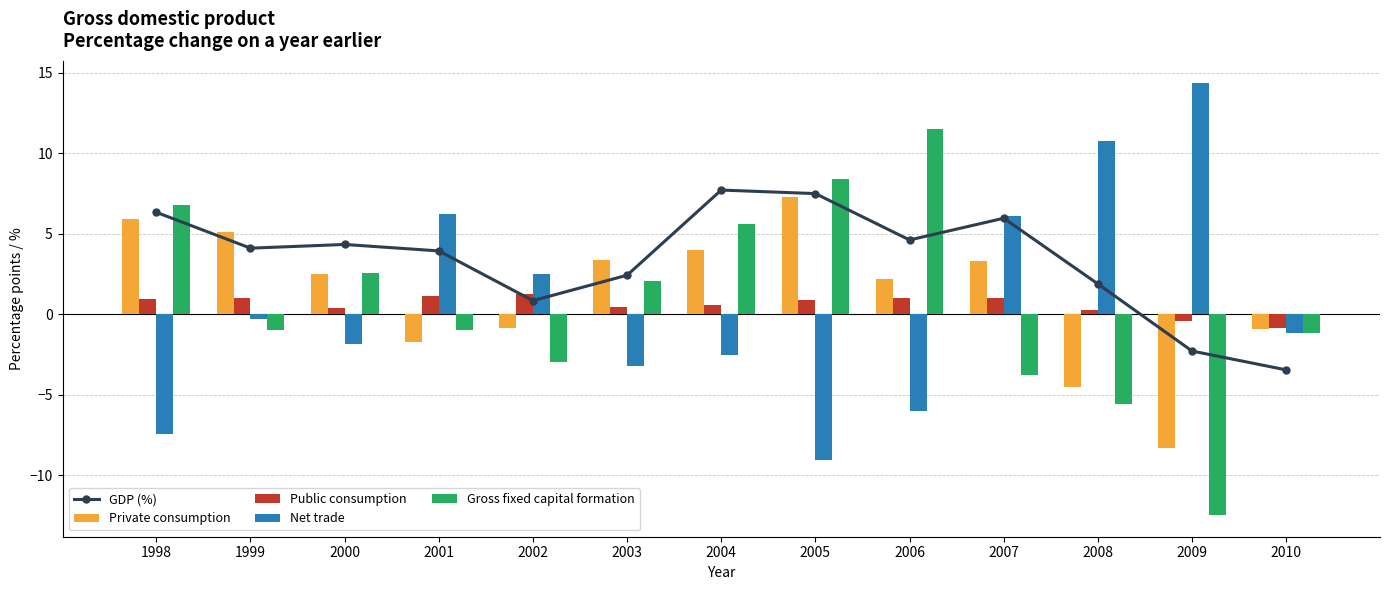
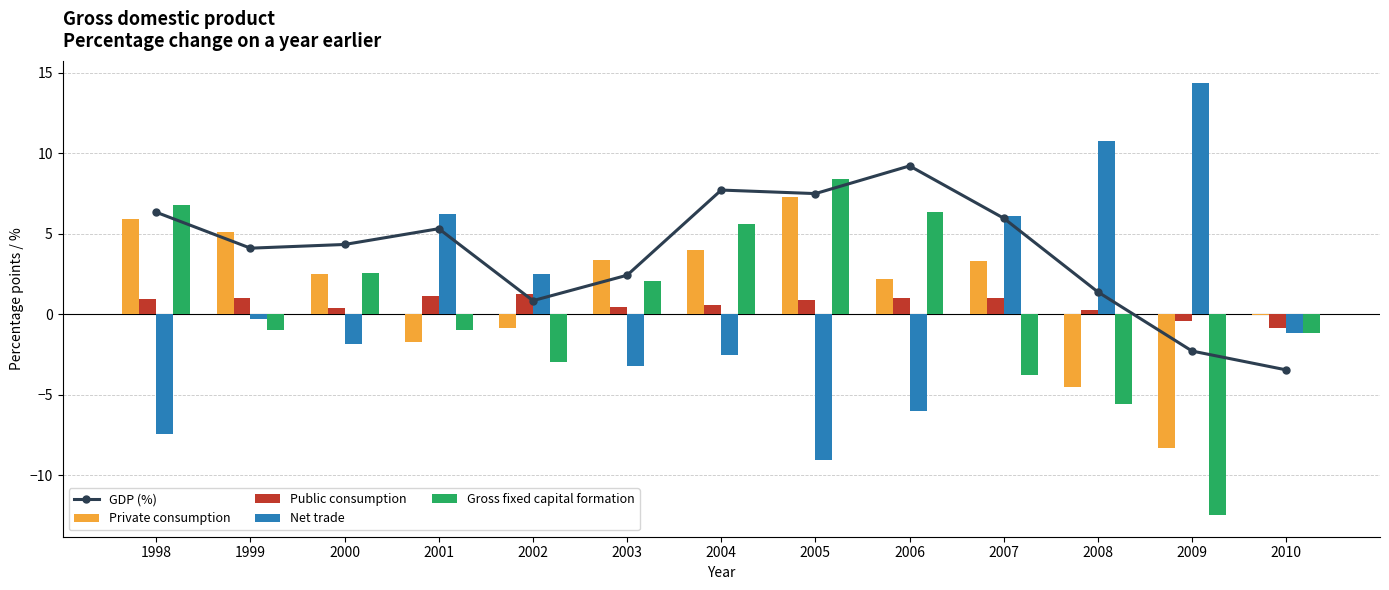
  {
    "Private consumption": {
      "1998": 5.9,
      "1999": 5.1,
      "2000": 2.5,
      "2001": -1.7,
      "2002": -0.9,
      "2003": 3.4,
      "2004": 4.0,
      "2005": 7.3,
      "2006": 2.2,
      "2007": 3.3,
      "2008": -4.5,
      "2009": -8.3,
-     "2010": -0.9
+     "2010": -0.1
    },
    "GDP (%)": {
      "1998": 6.3,
      "1999": 4.1,
      "2000": 4.3,
-     "2001": 3.9,
+     "2001": 5.3,
      "2002": 0.8,
      "2003": 2.4,
      "2004": 7.7,
      "2005": 7.5,
-     "2006": 4.6,
+     "2006": 9.2,
      "2007": 6.0,
-     "2008": 1.9,
+     "2008": 1.4,
      "2009": -2.3,
      "2010": -3.5
    },
    "Public consumption": {
      "1998": 0.9,
      "1999": 1.0,
      "2000": 0.4,
      "2001": 1.1,
      "2002": 1.2,
      "2003": 0.5,
      "2004": 0.6,
      "2005": 0.9,
      "2006": 1.0,
      "2007": 1.0,
      "2008": 0.3,
      "2009": -0.4,
      "2010": -0.9
    },
    "Net trade": {
      "1998": -7.5,
      "1999": -0.3,
      "2000": -1.9,
      "2001": 6.2,
      "2002": 2.5,
      "2003": -3.3,
      "2004": -2.5,
      "2005": -9.1,
      "2006": -6.0,
      "2007": 6.1,
      "2008": 10.8,
      "2009": 14.4,
      "2010": -1.2
    },
    "Gross fixed capital formation": {
      "1998": 6.8,
      "1999": -1.0,
      "2000": 2.6,
      "2001": -1.0,
      "2002": -3.0,
      "2003": 2.0,
      "2004": 5.6,
      "2005": 8.4,
-     "2006": 11.5,
+     "2006": 6.4,
      "2007": -3.8,
      "2008": -5.6,
      "2009": -12.5,
      "2010": -1.2
    }
  }
